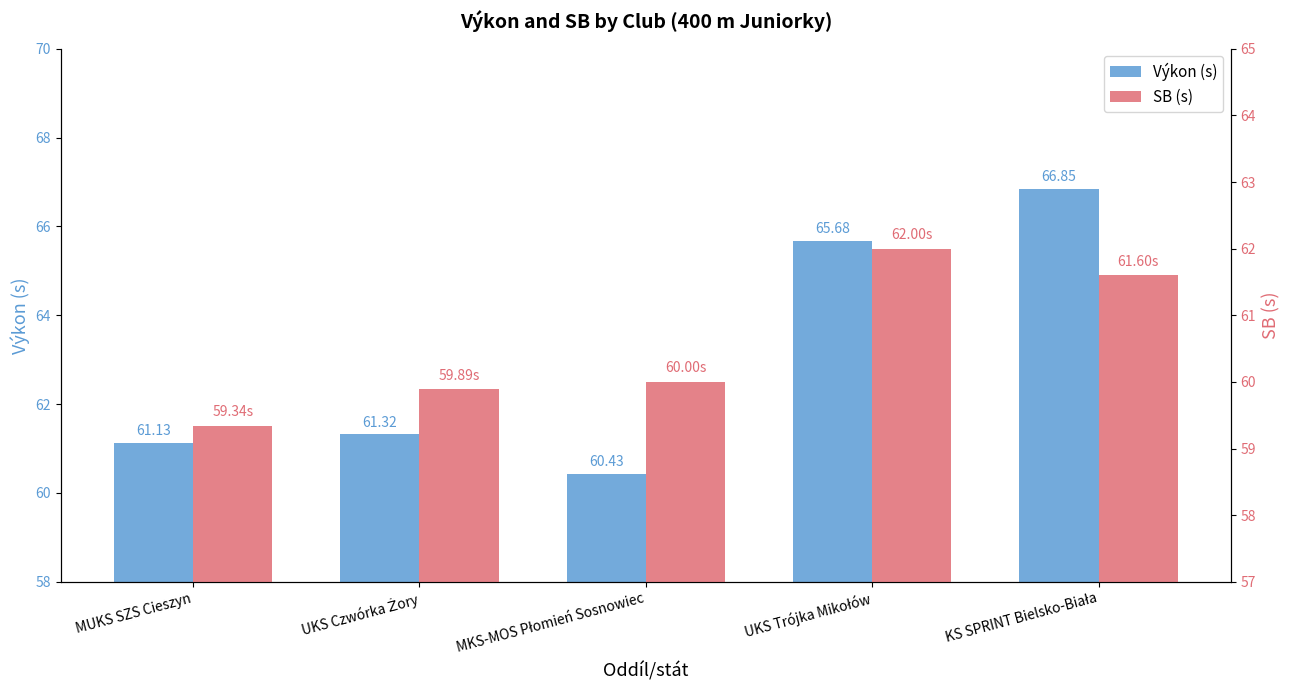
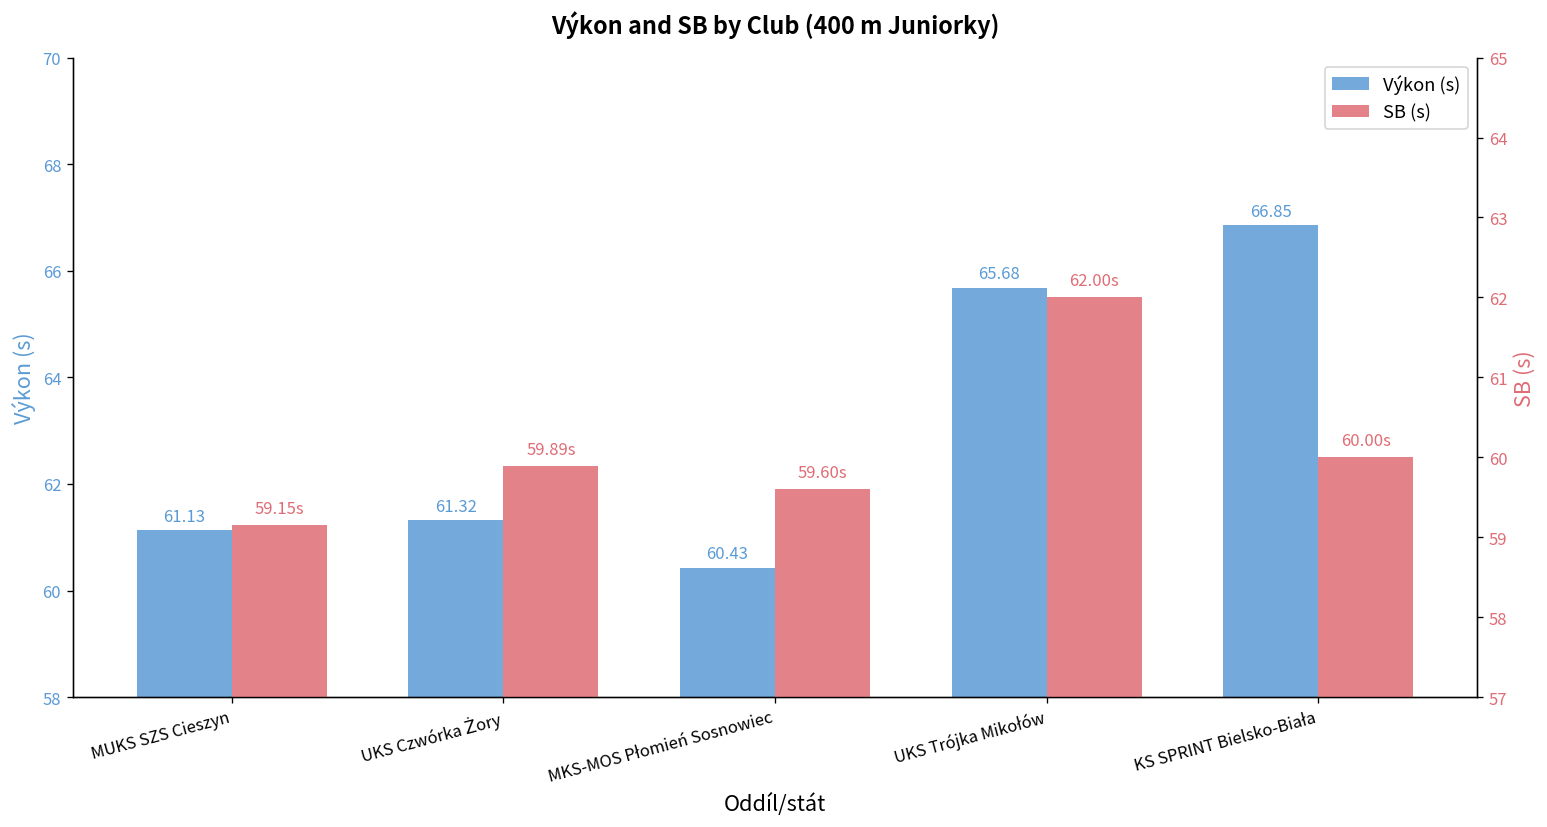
  {
    "Výkon (s)": {
      "MUKS SZS Cieszyn": "61.13",
      "UKS Czwórka Żory": "61.32",
      "MKS-MOS Płomień Sosnowiec": "60.43",
      "UKS Trójka Mikołów": "65.68",
      "KS SPRINT Bielsko-Biała": "66.85"
    },
    "SB (s)": {
-     "MUKS SZS Cieszyn": "59.34s",
+     "MUKS SZS Cieszyn": "59.15s",
      "UKS Czwórka Żory": "59.89s",
-     "MKS-MOS Płomień Sosnowiec": "60.00s",
+     "MKS-MOS Płomień Sosnowiec": "59.60s",
      "UKS Trójka Mikołów": "62.00s",
-     "KS SPRINT Bielsko-Biała": "61.60s"
+     "KS SPRINT Bielsko-Biała": "60.00s"
    }
  }
